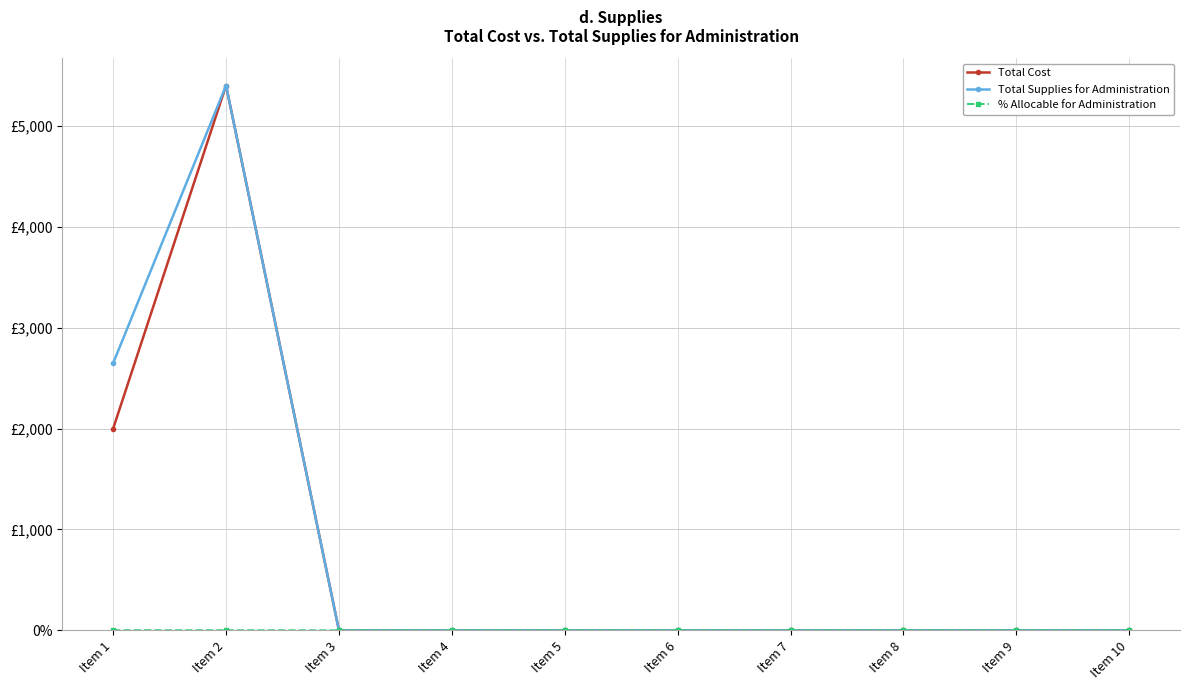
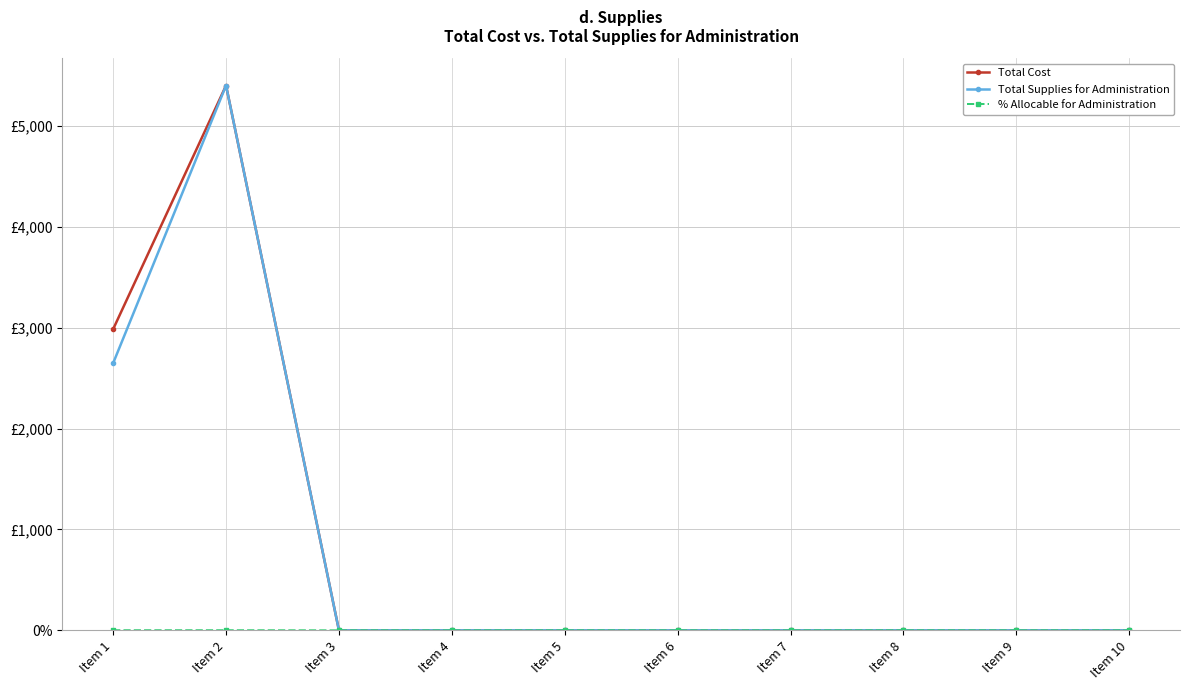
  {
    "Total Cost": {
-     "Item 1": "£2,000"
+     "Item 1": "£2,990"
    },
    "Total Supplies for Administration": {
      "Item 1": "£2,650"
    },
    "% Allocable for Administration": {
      "Item 1": "£0",
      "Item 2": "£0"
    }
  }
